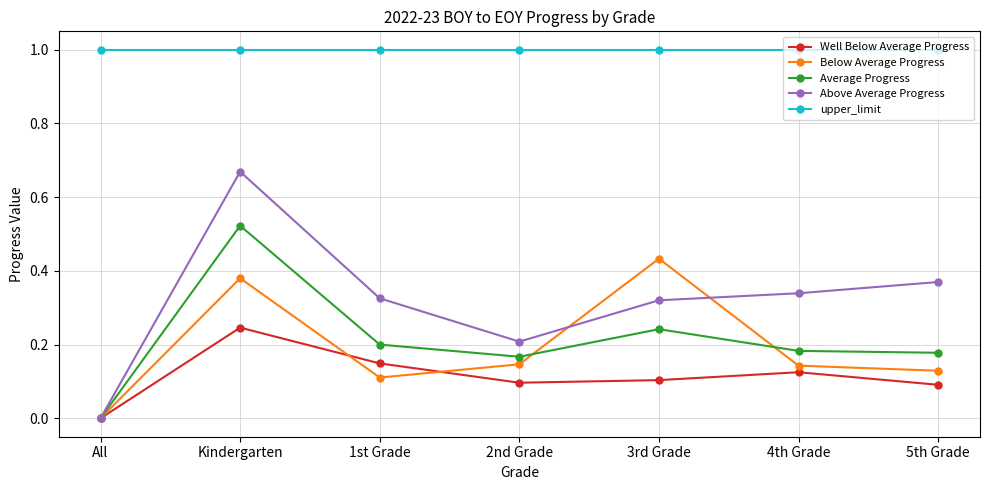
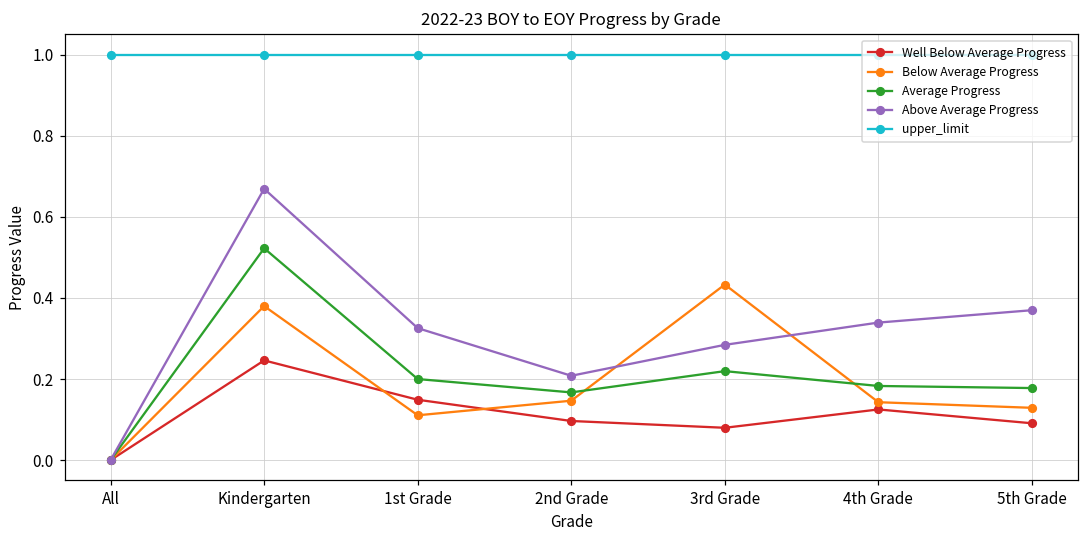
  {
    "Well Below Average Progress": {
      "Kindergarten": 0.25,
      "1st Grade": 0.15,
      "2nd Grade": 0.10,
-     "3rd Grade": 0.10,
+     "3rd Grade": 0.08,
      "4th Grade": 0.13,
      "5th Grade": 0.09
    },
    "Below Average Progress": {
      "Kindergarten": 0.38,
      "1st Grade": 0.11,
      "2nd Grade": 0.15,
      "3rd Grade": 0.43,
      "4th Grade": 0.14,
      "5th Grade": 0.13
    },
    "Average Progress": {
      "Kindergarten": 0.52,
      "1st Grade": 0.20,
      "2nd Grade": 0.17,
-     "3rd Grade": 0.24,
+     "3rd Grade": 0.22,
      "4th Grade": 0.18,
      "5th Grade": 0.18
    },
    "Above Average Progress": {
      "Kindergarten": 0.67,
      "1st Grade": 0.33,
      "2nd Grade": 0.21,
-     "3rd Grade": 0.32,
+     "3rd Grade": 0.28,
      "4th Grade": 0.34,
      "5th Grade": 0.37
    },
    "upper_limit": {
      "All": 1.00,
      "Kindergarten": 1.00,
      "1st Grade": 1.00,
      "2nd Grade": 1.00,
      "3rd Grade": 1.00
    }
  }
